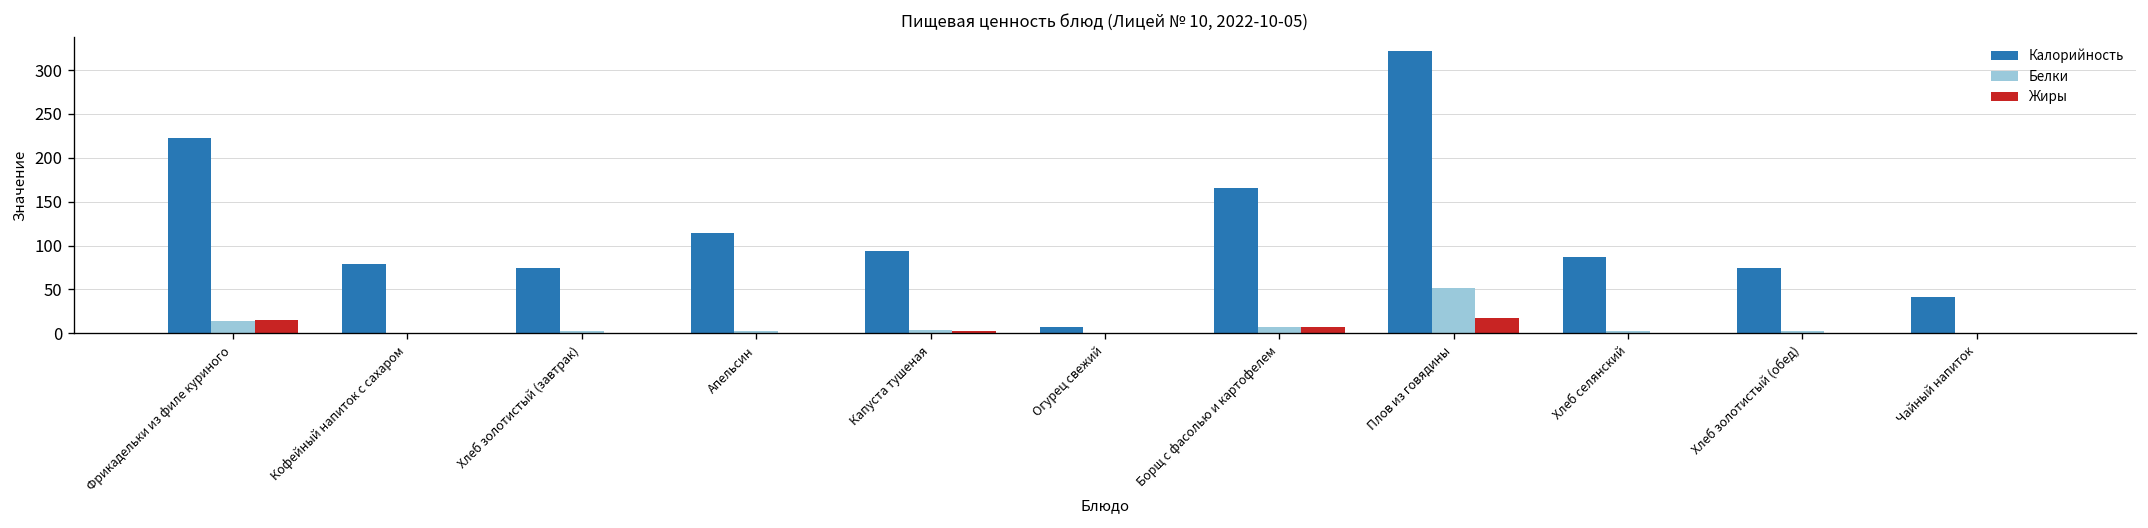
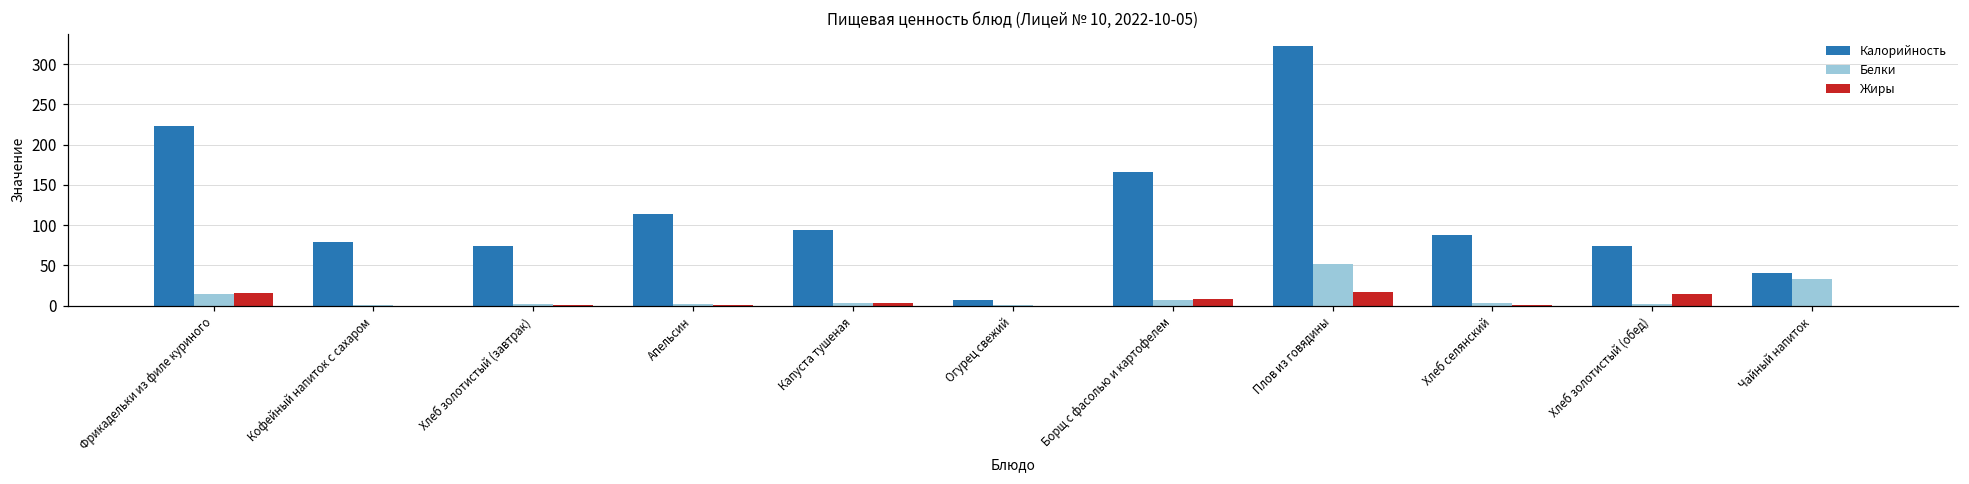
  {
    "Калорийность": {
      "Фрикадельки из филе куриного": 220,
      "Кофейный напиток с сахаром": 80,
      "Хлеб золотистый (завтрак)": 70,
      "Апельсин": 110,
      "Капуста тушеная": 90,
      "Огурец свежий": 10,
      "Борщ с фасолью и картофелем": 170,
      "Плов из говядины": 320,
      "Хлеб селянский": 90,
      "Хлеб золотистый (обед)": 70,
      "Чайный напиток": 40
    },
    "Белки": {
      "Фрикадельки из филе куриного": 10,
      "Капуста тушеная": 0,
      "Борщ с фасолью и картофелем": 10,
      "Плов из говядины": 50,
-     "Чайный напиток": 0
+     "Чайный напиток": 30
    },
    "Жиры": {
      "Фрикадельки из филе куриного": 20,
      "Кофейный напиток с сахаром": 0,
      "Огурец свежий": 0,
      "Борщ с фасолью и картофелем": 10,
      "Плов из говядины": 20,
-     "Хлеб золотистый (обед)": 0
+     "Хлеб золотистый (обед)": 10
    }
  }
